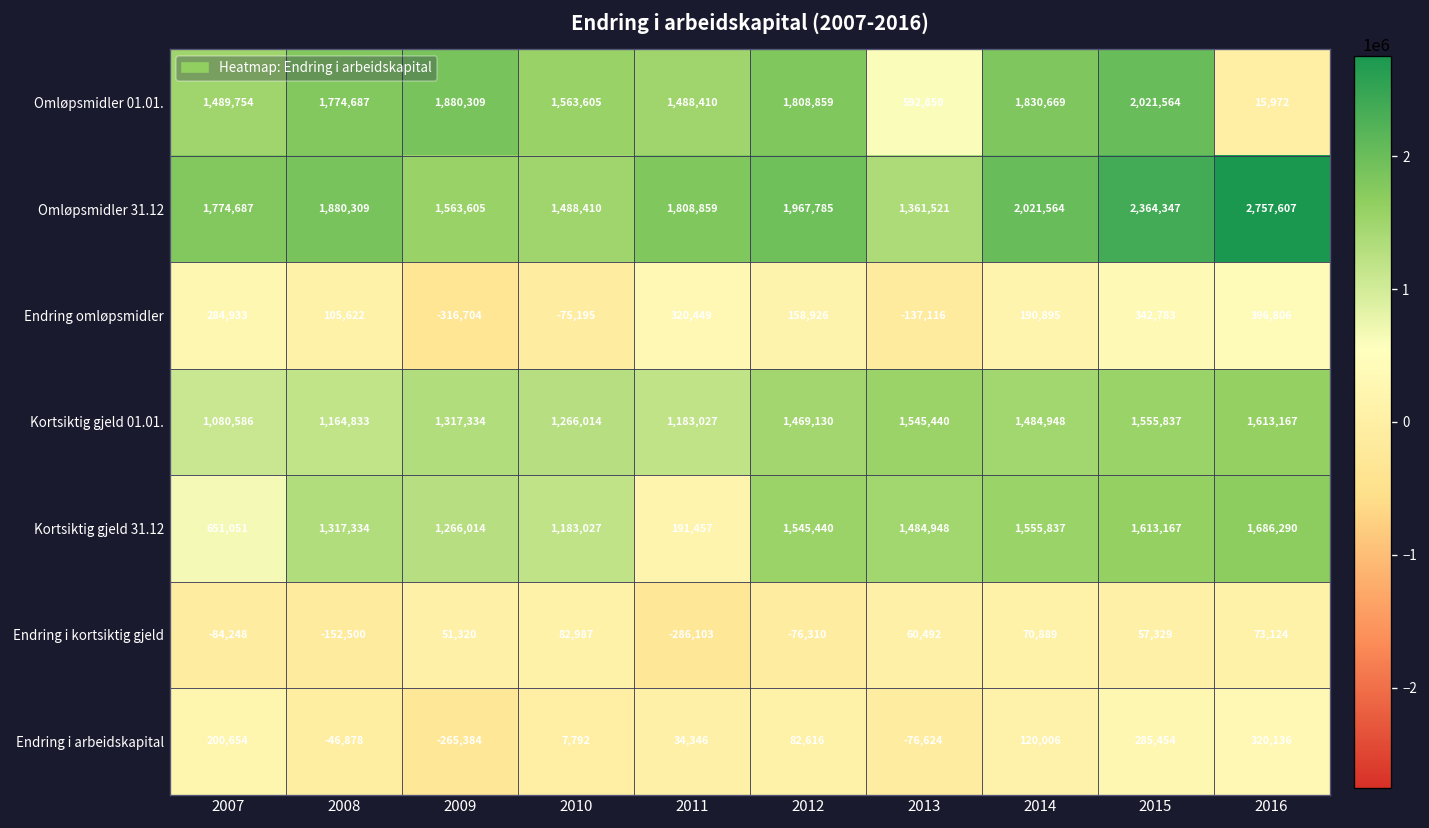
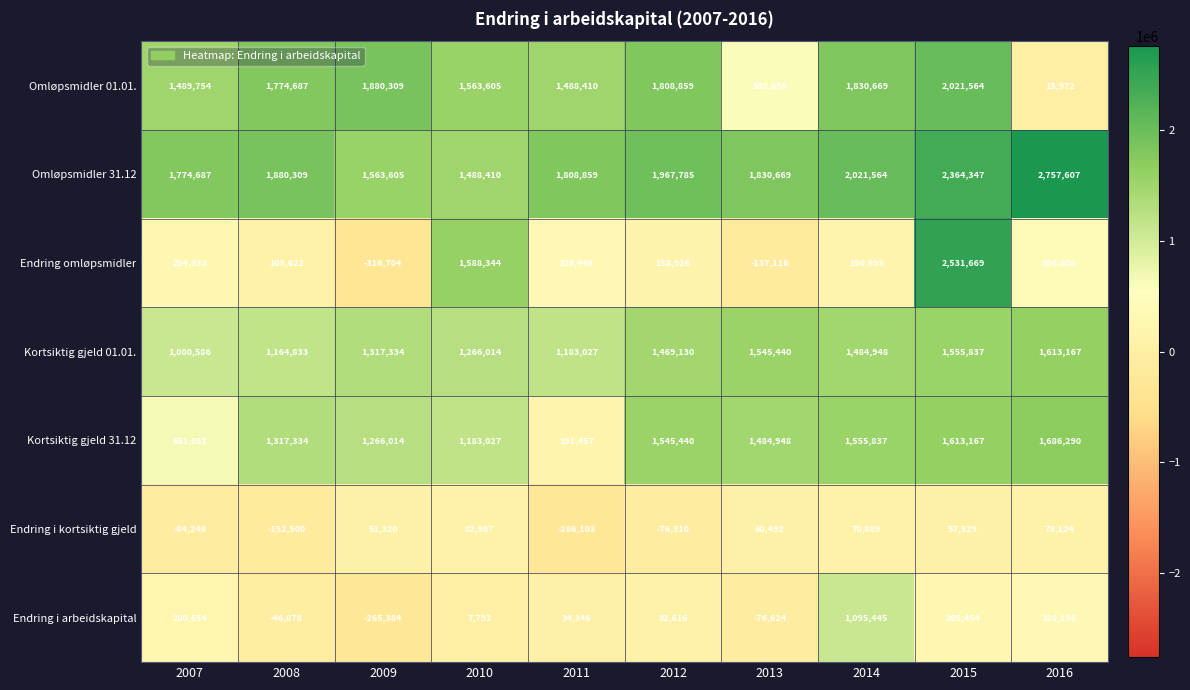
  {
    "Omløpsmidler 01.01.": {
      "2007": "1,489,754",
      "2008": "1,774,687",
      "2009": "1,880,309",
      "2010": "1,563,605",
      "2011": "1,488,410",
      "2012": "1,808,859",
      "2013": "592,850",
      "2014": "1,830,669",
      "2015": "2,021,564",
      "2016": "15,972"
    },
    "Omløpsmidler 31.12": {
      "2007": "1,774,687",
      "2008": "1,880,309",
      "2009": "1,563,605",
      "2010": "1,488,410",
      "2011": "1,808,859",
      "2012": "1,967,785",
-     "2013": "1,361,521",
+     "2013": "1,830,669",
      "2014": "2,021,564",
      "2015": "2,364,347",
      "2016": "2,757,607"
    },
    "Endring omløpsmidler": {
      "2007": "284,933",
      "2008": "105,622",
      "2009": "-316,704",
-     "2010": "-75,195",
+     "2010": "1,588,344",
      "2011": "320,449",
      "2012": "158,926",
      "2013": "-137,116",
      "2014": "190,895",
-     "2015": "342,783",
+     "2015": "2,531,669",
      "2016": "396,806"
    },
    "Kortsiktig gjeld 01.01.": {
      "2007": "1,080,586",
      "2008": "1,164,833",
      "2009": "1,317,334",
      "2010": "1,266,014",
      "2011": "1,183,027",
      "2012": "1,469,130",
      "2013": "1,545,440",
      "2014": "1,484,948",
      "2015": "1,555,837",
      "2016": "1,613,167"
    },
    "Kortsiktig gjeld 31.12": {
      "2007": "651,051",
      "2008": "1,317,334",
      "2009": "1,266,014",
      "2010": "1,183,027",
      "2011": "191,457",
      "2012": "1,545,440",
      "2013": "1,484,948",
      "2014": "1,555,837",
      "2015": "1,613,167",
      "2016": "1,686,290"
    },
    "Endring i kortsiktig gjeld": {
      "2007": "-84,248",
      "2008": "-152,500",
      "2009": "51,320",
      "2010": "82,987",
      "2011": "-286,103",
      "2012": "-76,310",
      "2013": "60,492",
      "2014": "70,889",
      "2015": "57,329",
      "2016": "73,124"
    },
    "Endring i arbeidskapital": {
      "2007": "200,654",
      "2008": "-46,878",
      "2009": "-265,384",
      "2010": "7,792",
      "2011": "34,346",
      "2012": "82,616",
      "2013": "-76,624",
-     "2014": "120,006",
+     "2014": "1,095,445",
      "2015": "285,454",
      "2016": "320,136"
    }
  }
